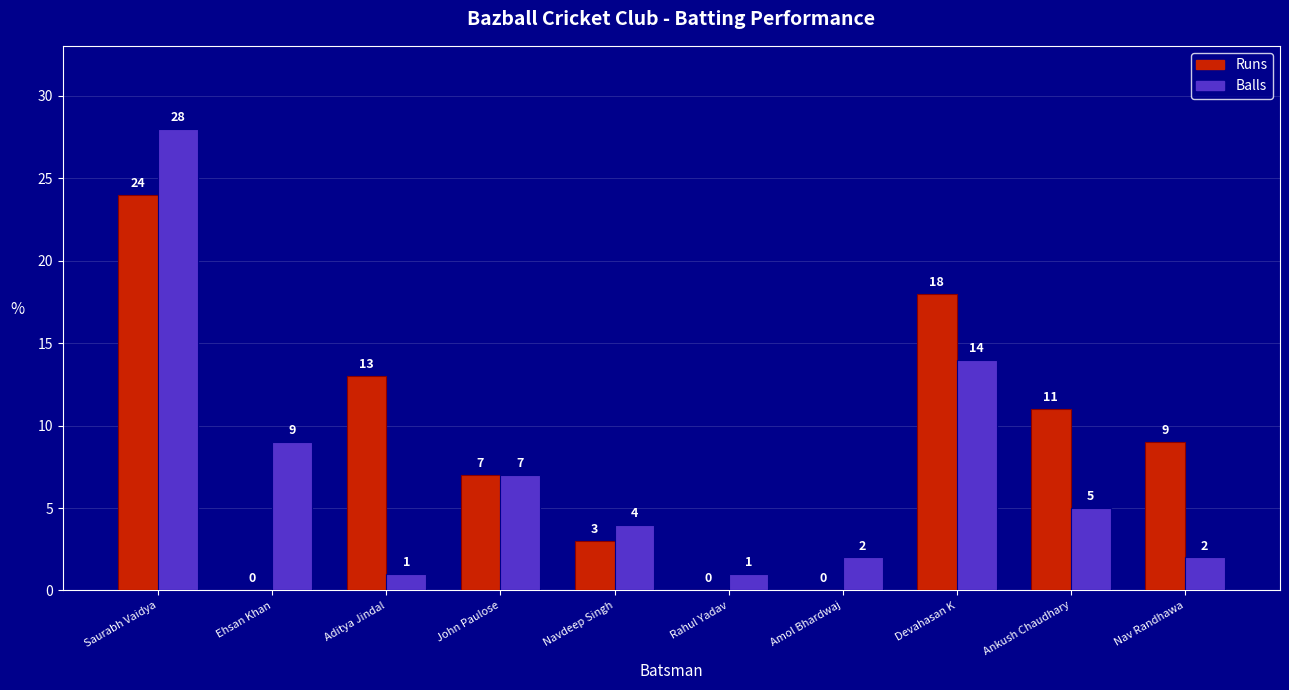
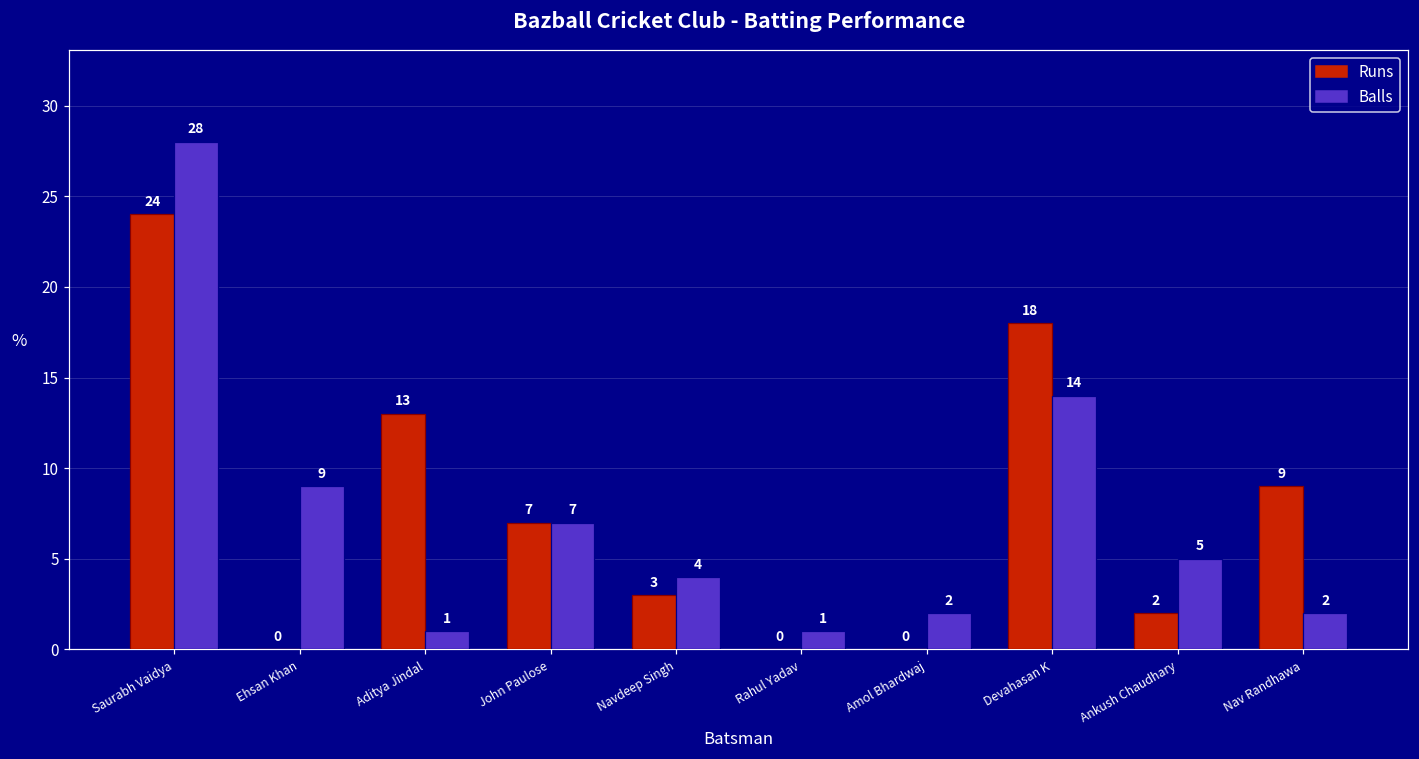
  {
    "Runs": {
      "Saurabh Vaidya": 24,
      "Ehsan Khan": 0,
      "Aditya Jindal": 13,
      "John Paulose": 7,
      "Navdeep Singh": 3,
      "Rahul Yadav": 0,
      "Amol Bhardwaj": 0,
      "Devahasan K": 18,
-     "Ankush Chaudhary": 11,
+     "Ankush Chaudhary": 2,
      "Nav Randhawa": 9
    },
    "Balls": {
      "Saurabh Vaidya": 28,
      "Ehsan Khan": 9,
      "Aditya Jindal": 1,
      "John Paulose": 7,
      "Navdeep Singh": 4,
      "Rahul Yadav": 1,
      "Amol Bhardwaj": 2,
      "Devahasan K": 14,
      "Ankush Chaudhary": 5,
      "Nav Randhawa": 2
    }
  }
